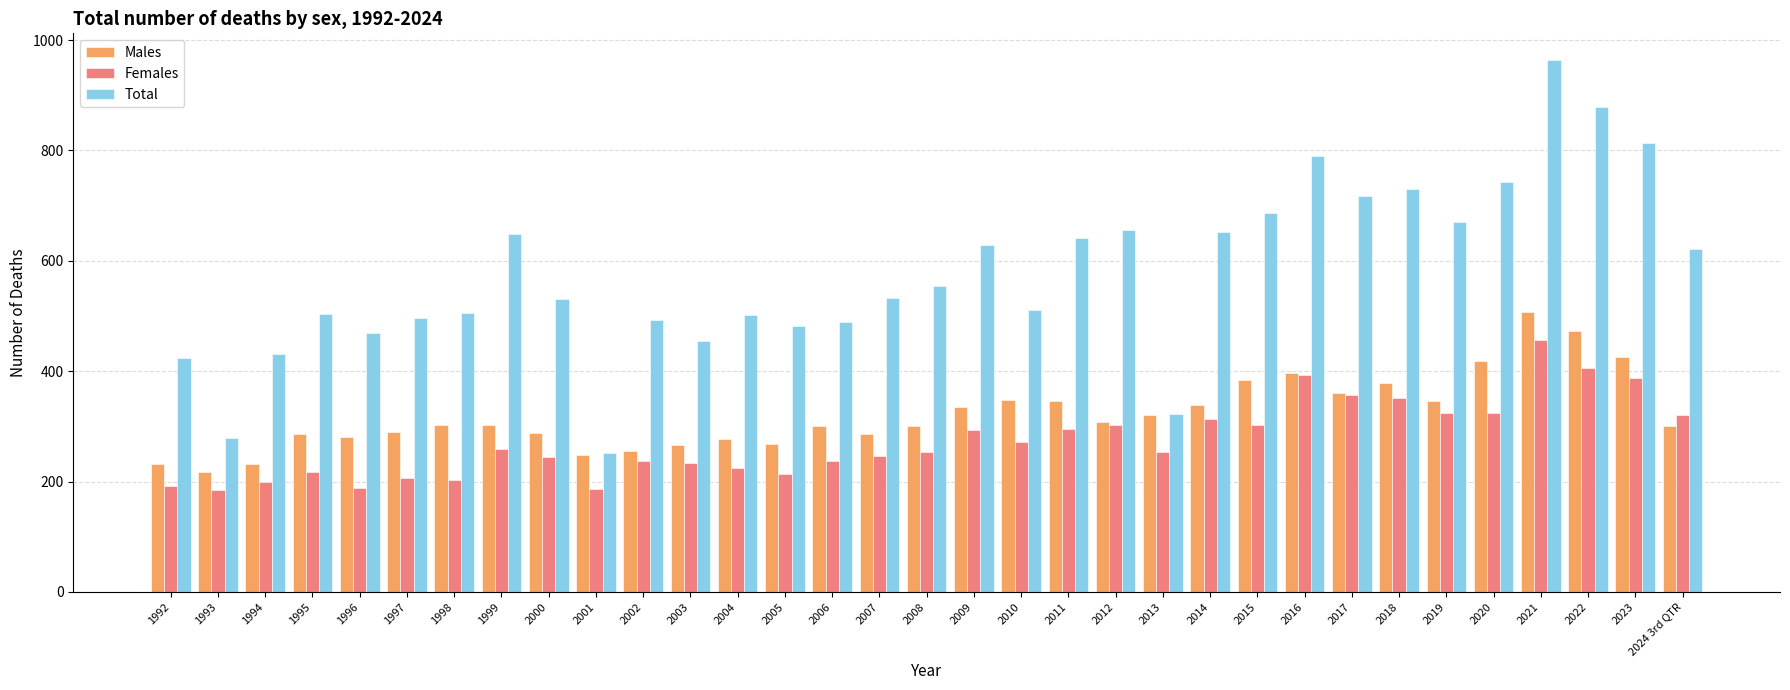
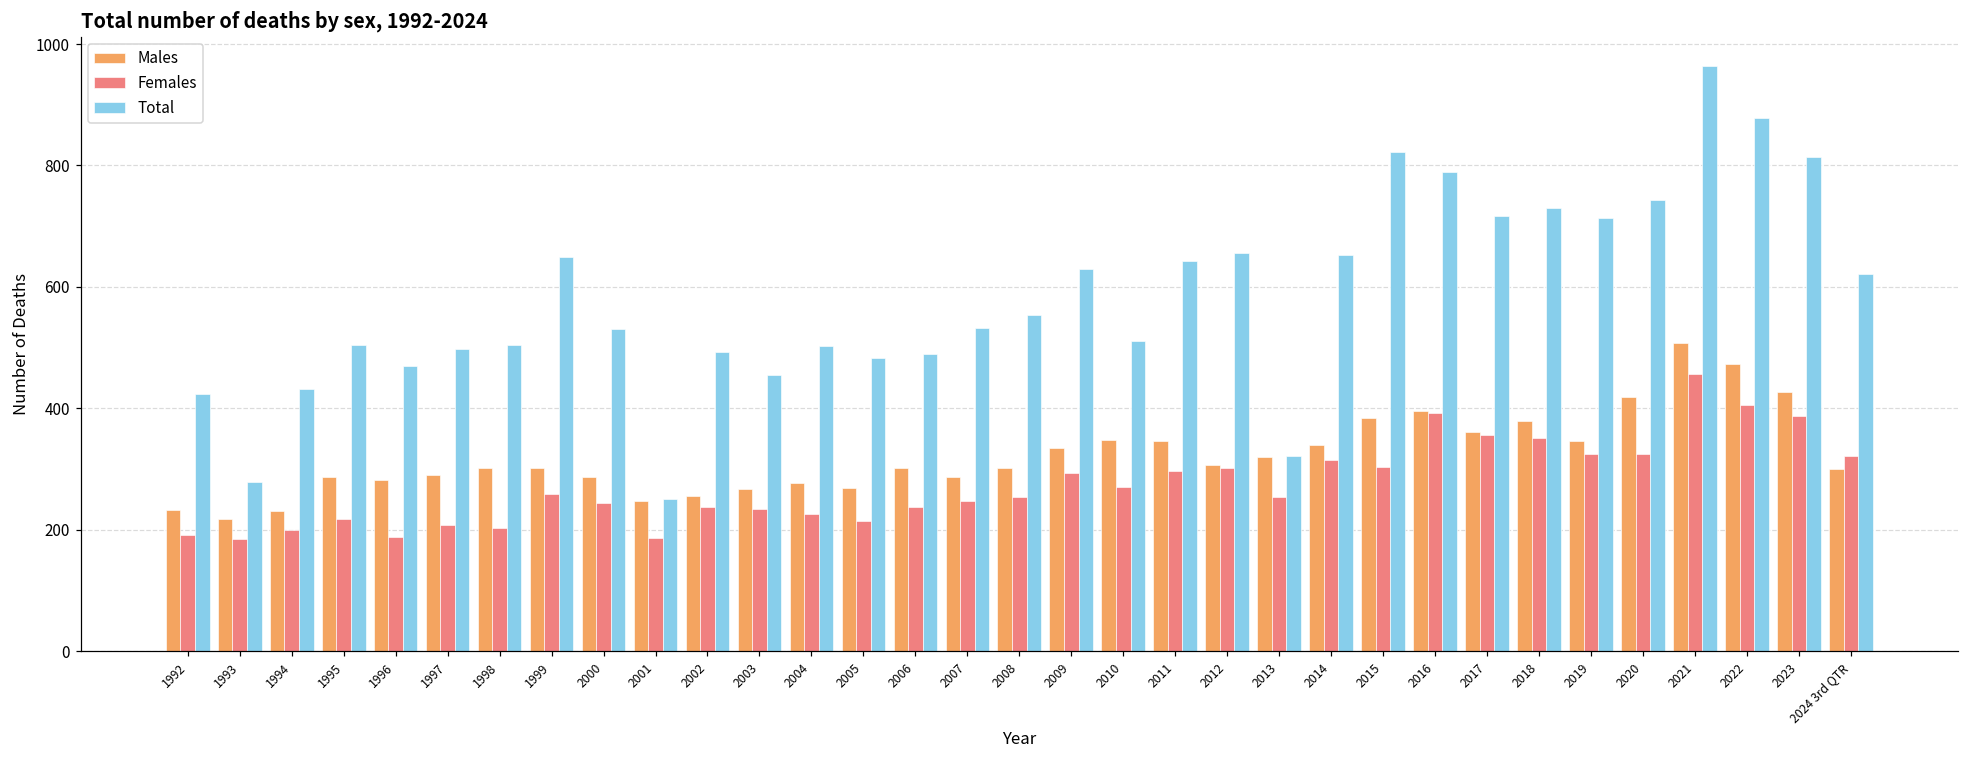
  {
    "Total": {
      "1992": 420,
      "1993": 280,
      "1994": 430,
      "1995": 500,
      "1996": 470,
      "1997": 500,
      "1998": 510,
      "1999": 650,
      "2000": 530,
      "2001": 250,
      "2002": 490,
      "2003": 450,
      "2004": 500,
      "2005": 480,
      "2006": 490,
      "2007": 530,
      "2008": 550,
      "2009": 630,
      "2010": 510,
      "2011": 640,
      "2012": 660,
      "2013": 320,
      "2014": 650,
-     "2015": 690,
+     "2015": 820,
      "2016": 790,
      "2017": 720,
      "2018": 730,
-     "2019": 670,
+     "2019": 710,
      "2020": 740,
      "2021": 960,
      "2022": 880,
      "2023": 810,
      "2024 3rd QTR": 620
    }
  }
